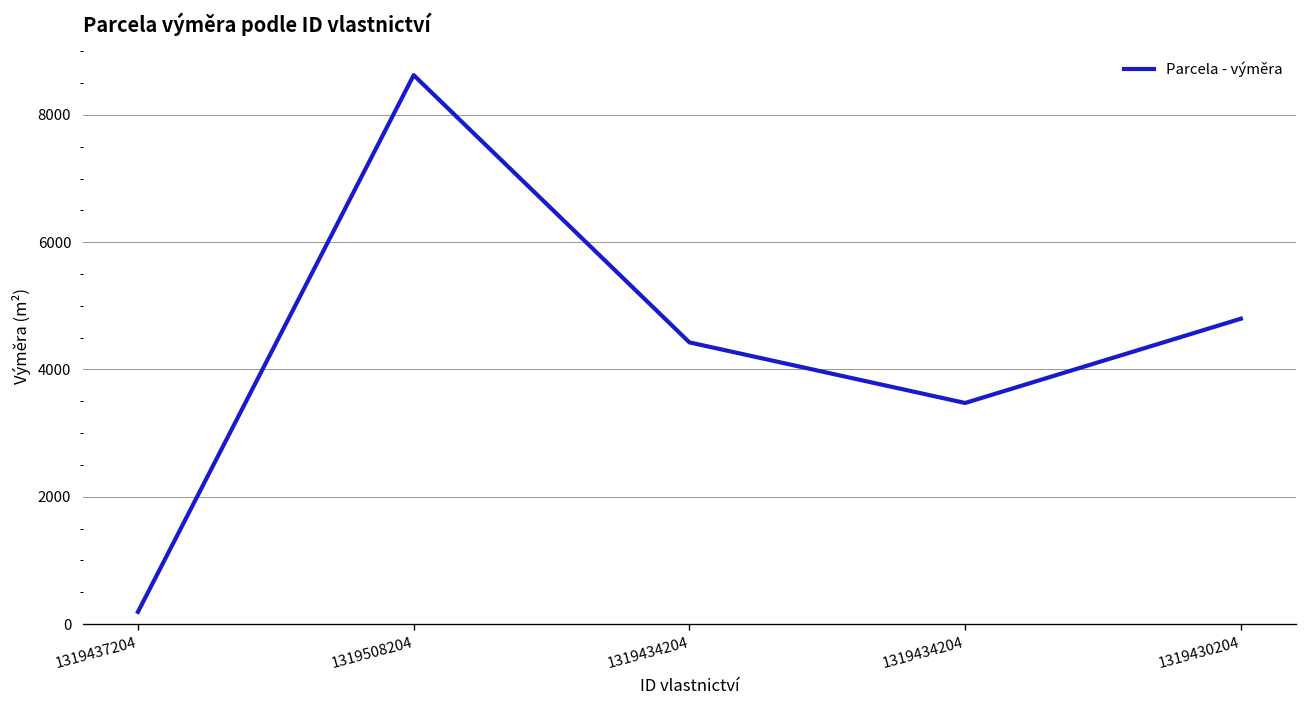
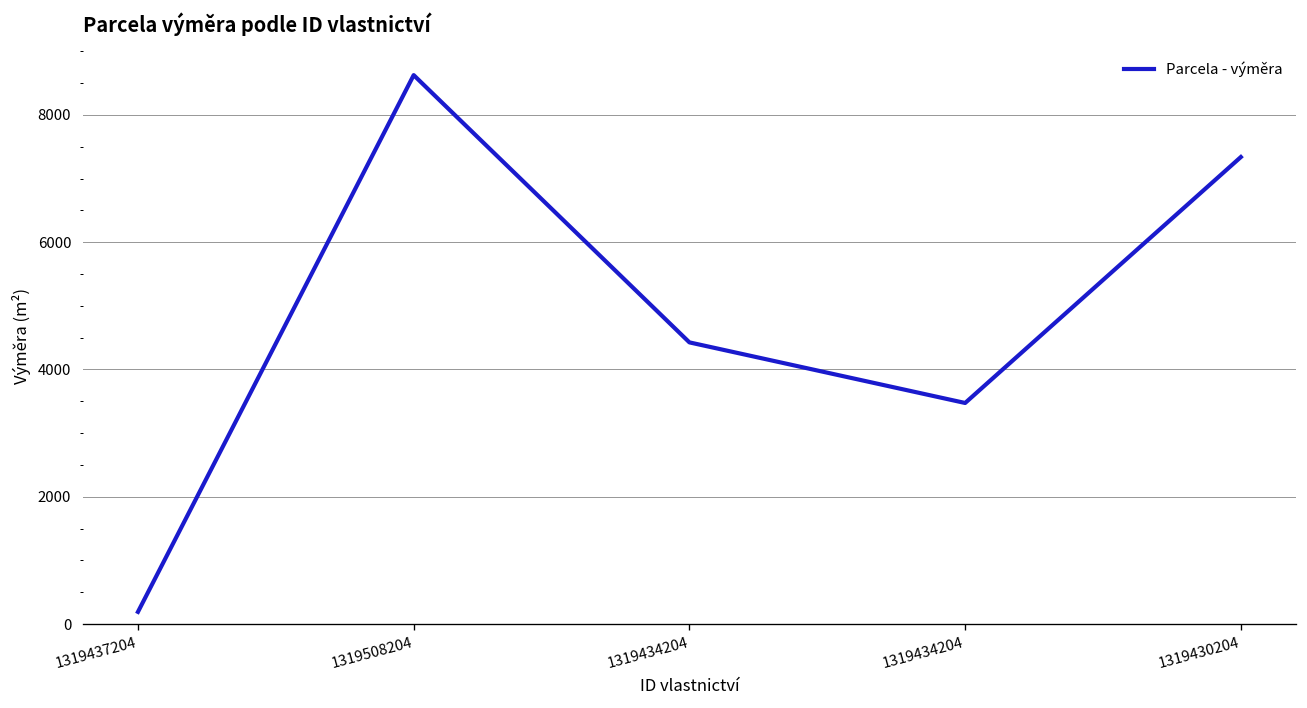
  {
    "1319437204": 200,
    "1319508204": 8600,
-   "1319430204": 4800
+   "1319430204": 7300
  }
